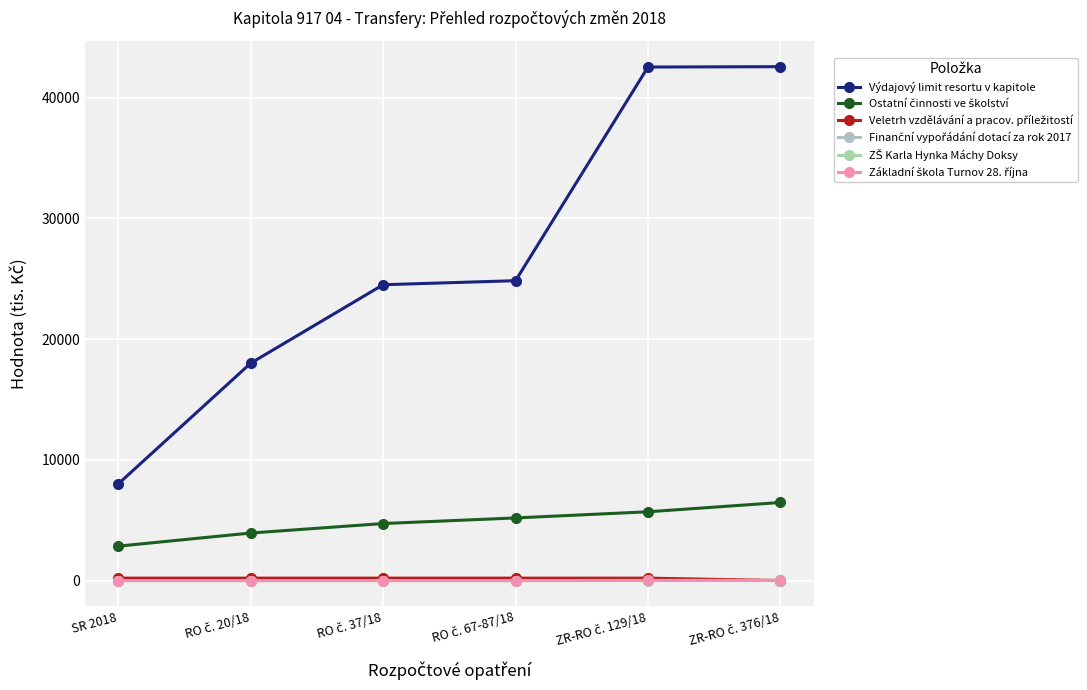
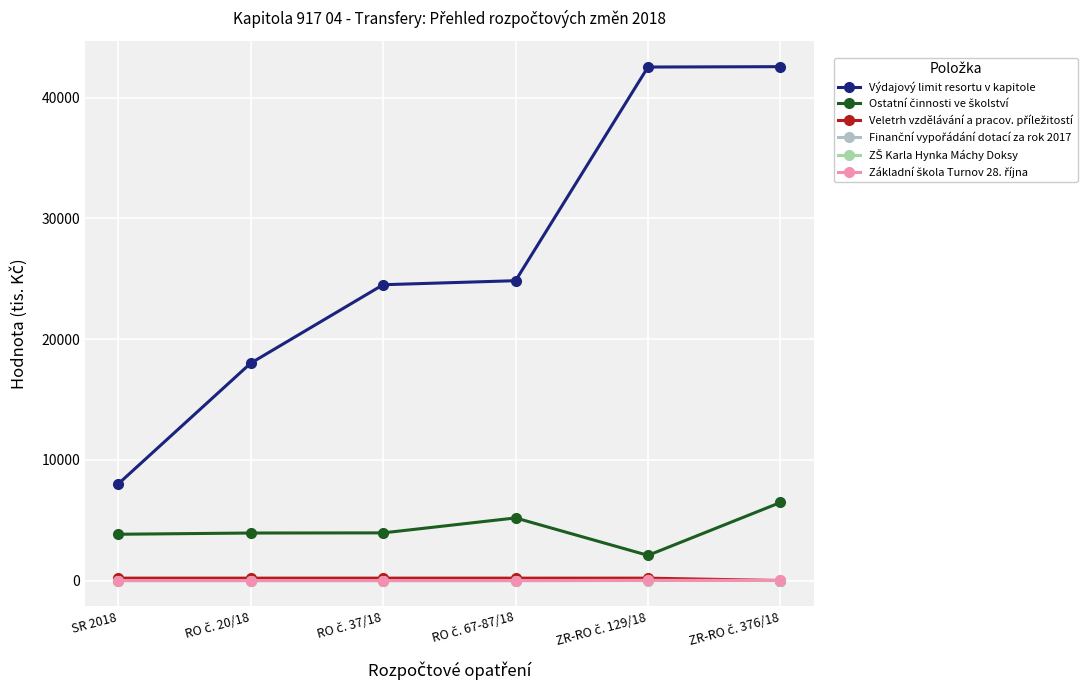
  {
    "Výdajový limit resortu v kapitole": {
      "SR 2018": 8000,
      "RO č. 20/18": 18000,
      "RO č. 37/18": 24500,
      "RO č. 67-87/18": 24800,
      "ZR-RO č. 129/18": 42500,
      "ZR-RO č. 376/18": 42600
    },
    "Ostatní činnosti ve školství": {
-     "SR 2018": 2900,
+     "SR 2018": 3800,
      "RO č. 20/18": 3900,
-     "RO č. 37/18": 4700,
+     "RO č. 37/18": 4000,
      "RO č. 67-87/18": 5200,
-     "ZR-RO č. 129/18": 5700,
+     "ZR-RO č. 129/18": 2100,
      "ZR-RO č. 376/18": 6500
    }
  }
